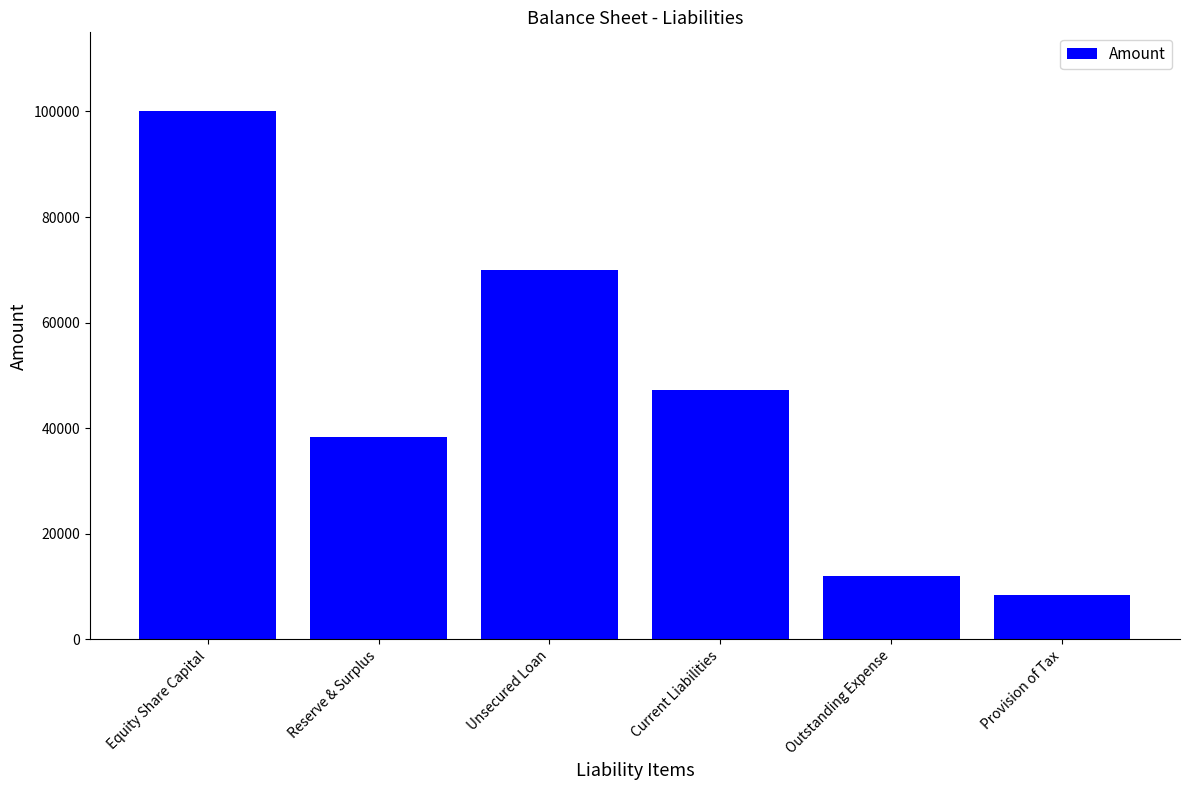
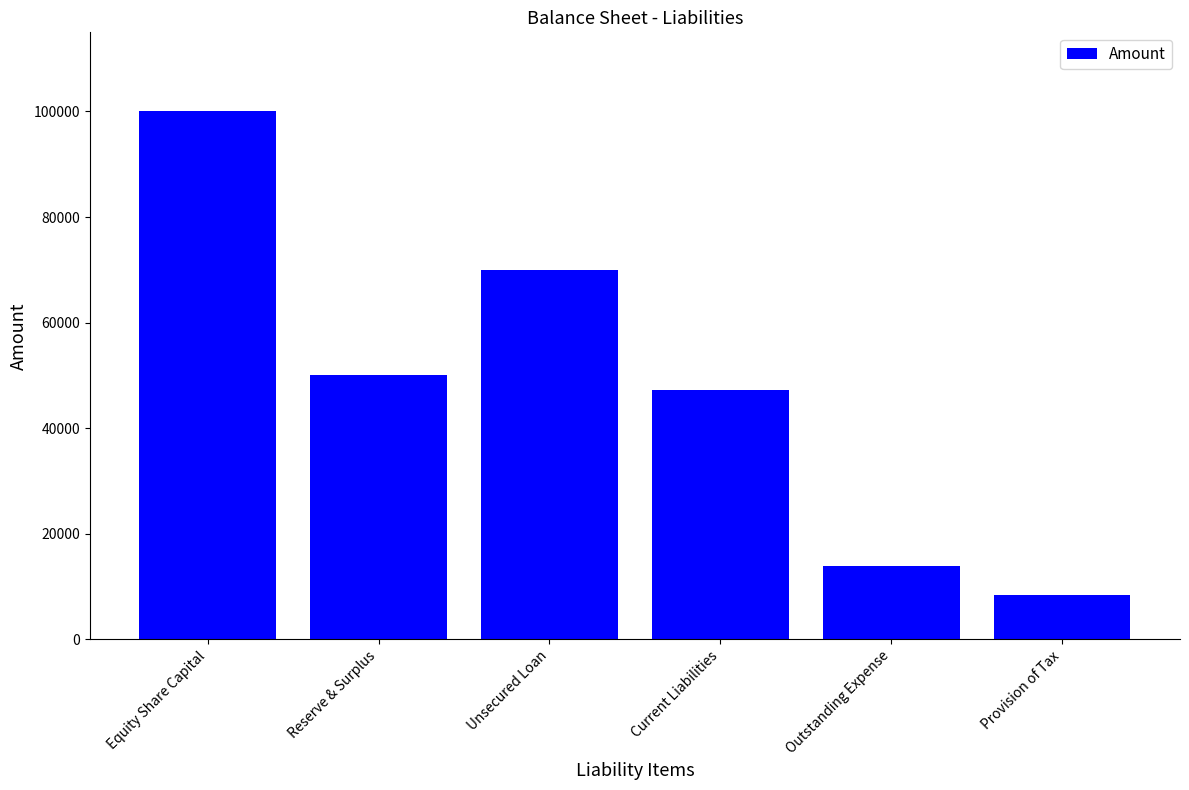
  {
    "Equity Share Capital": 100000,
-   "Reserve & Surplus": 38000,
+   "Reserve & Surplus": 50000,
    "Unsecured Loan": 70000,
    "Current Liabilities": 47000,
-   "Outstanding Expense": 12000,
+   "Outstanding Expense": 14000,
    "Provision of Tax": 8000
  }
